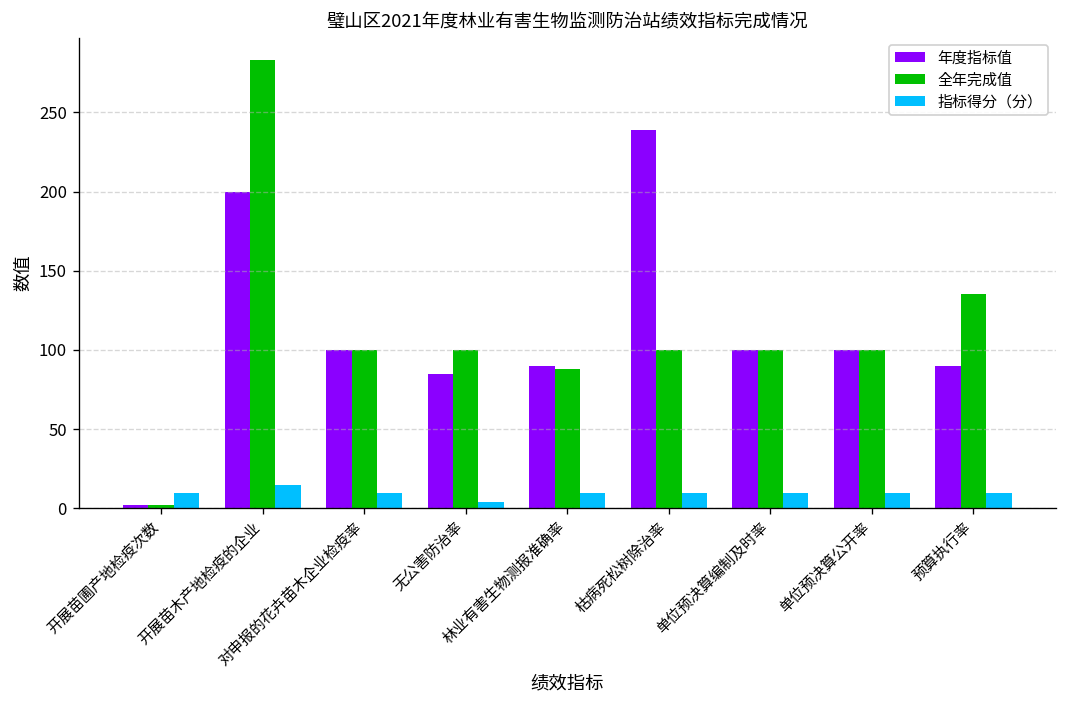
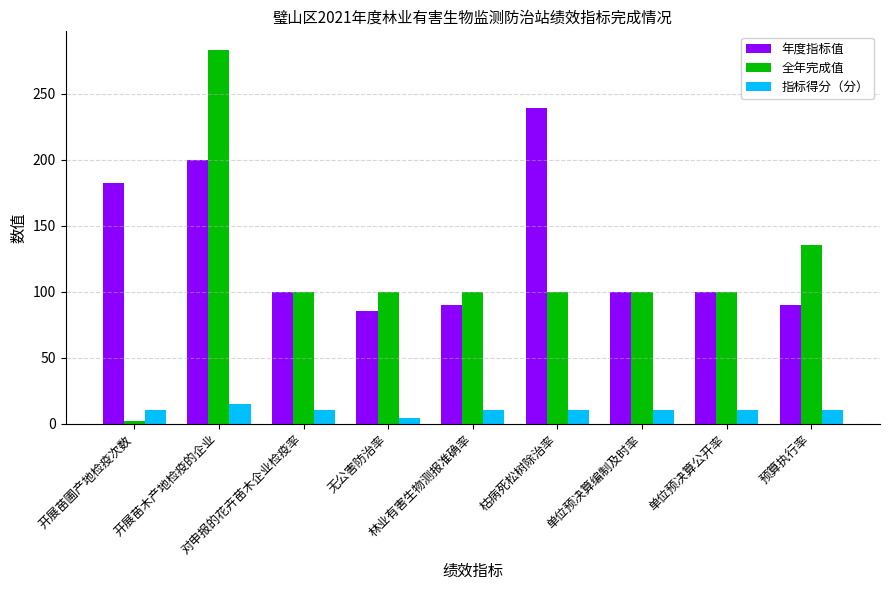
  {
    "年度指标值": {
-     "开展苗圃产地检疫次数": 2,
+     "开展苗圃产地检疫次数": 182,
      "开展苗木产地检疫的企业": 200,
      "对申报的花卉苗木企业检疫率": 100,
      "无公害防治率": 85,
      "林业有害生物测报准确率": 90,
      "枯病死松树除治率": 239,
      "单位预决算编制及时率": 100,
      "单位预决算公开率": 100,
      "预算执行率": 90
    },
    "全年完成值": {
      "开展苗圃产地检疫次数": 2,
      "开展苗木产地检疫的企业": 283,
      "对申报的花卉苗木企业检疫率": 100,
      "无公害防治率": 100,
-     "林业有害生物测报准确率": 88,
+     "林业有害生物测报准确率": 100,
      "枯病死松树除治率": 100,
      "单位预决算编制及时率": 100,
      "单位预决算公开率": 100,
      "预算执行率": 135
    },
    "指标得分（分）": {
      "开展苗圃产地检疫次数": 10,
      "开展苗木产地检疫的企业": 15,
      "对申报的花卉苗木企业检疫率": 10,
      "无公害防治率": 4,
      "林业有害生物测报准确率": 10,
      "枯病死松树除治率": 10,
      "单位预决算编制及时率": 10,
      "单位预决算公开率": 10,
      "预算执行率": 10
    }
  }
